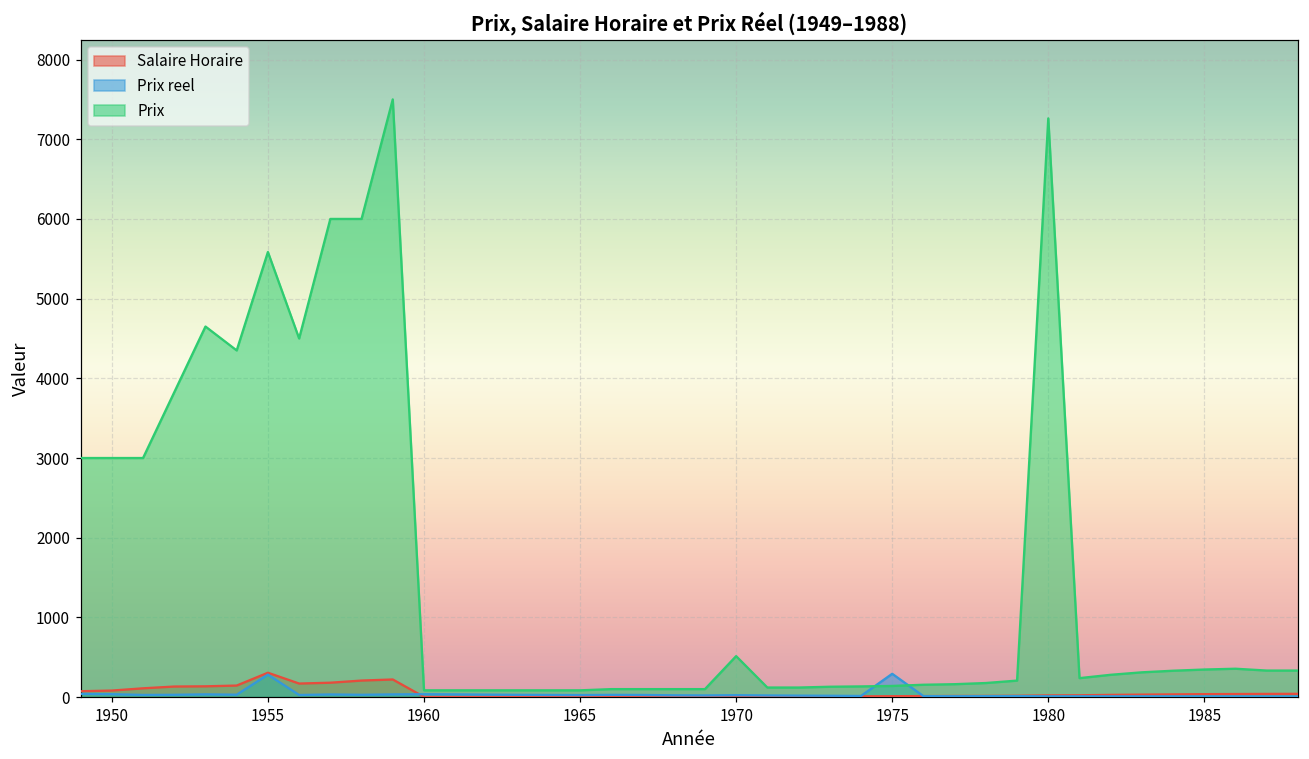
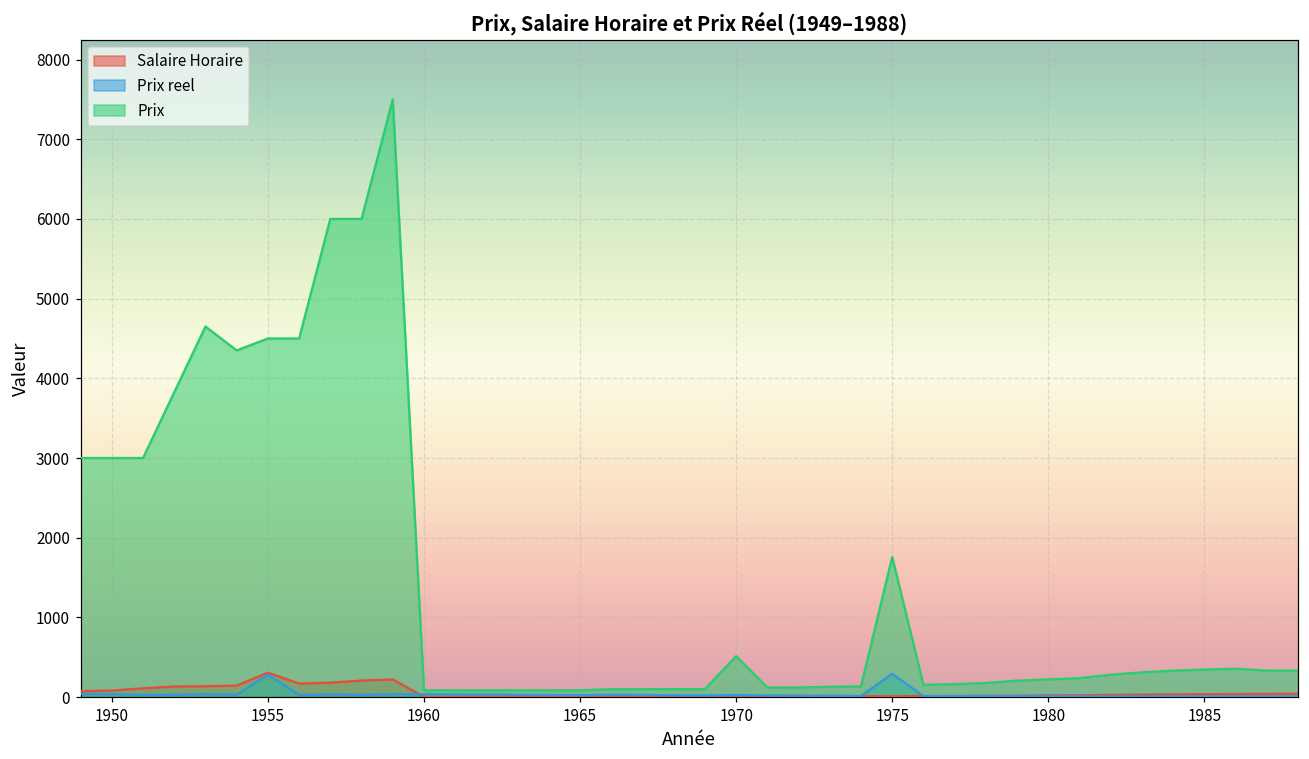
  {
    "Salaire Horaire": {
      "1950": 100,
      "1975": 0
    },
    "Prix reel": {
      "1950": 0,
      "1975": 300
    },
    "Prix": {
      "1950": 3000,
-     "1955": 5600,
+     "1955": 4500,
      "1960": 100,
      "1965": 100,
      "1970": 500,
-     "1975": 100,
-     "1980": 7300,
+     "1975": 1800,
+     "1980": 200,
      "1985": 300
    }
  }
